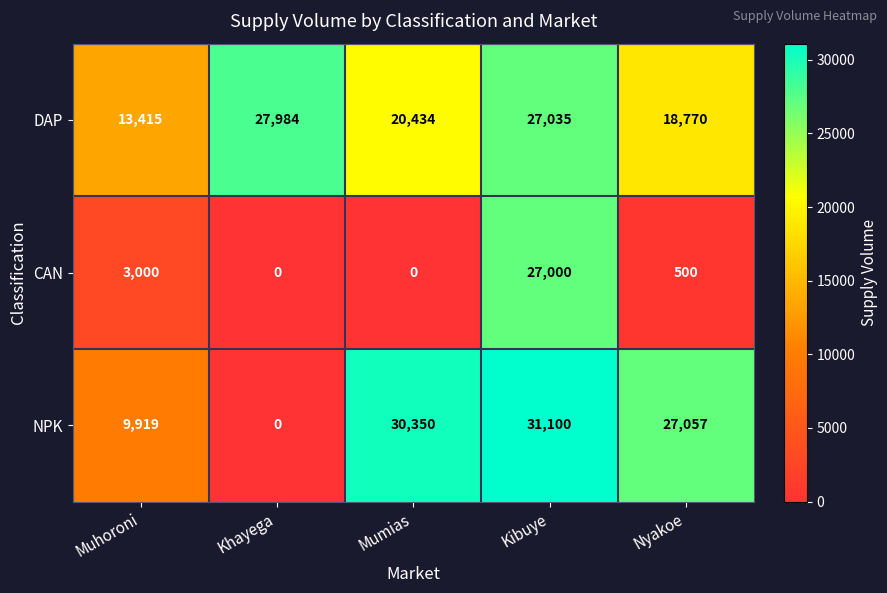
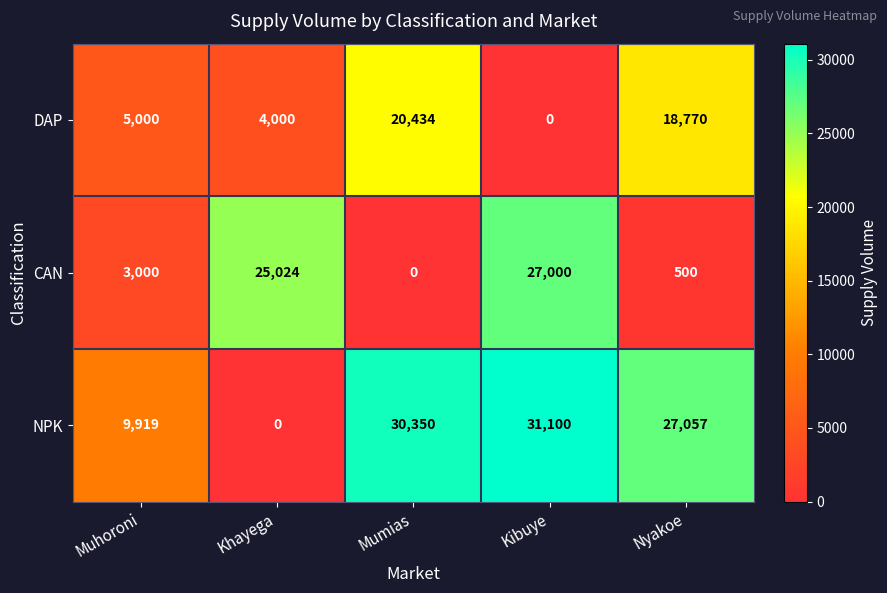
  {
    "DAP": {
-     "Muhoroni": "13,415",
-     "Khayega": "27,984",
+     "Muhoroni": "5,000",
+     "Khayega": "4,000",
      "Mumias": "20,434",
-     "Kibuye": "27,035",
+     "Kibuye": "0",
      "Nyakoe": "18,770"
    },
    "CAN": {
      "Muhoroni": "3,000",
-     "Khayega": "0",
+     "Khayega": "25,024",
      "Mumias": "0",
      "Kibuye": "27,000",
      "Nyakoe": "500"
    },
    "NPK": {
      "Muhoroni": "9,919",
      "Khayega": "0",
      "Mumias": "30,350",
      "Kibuye": "31,100",
      "Nyakoe": "27,057"
    }
  }
